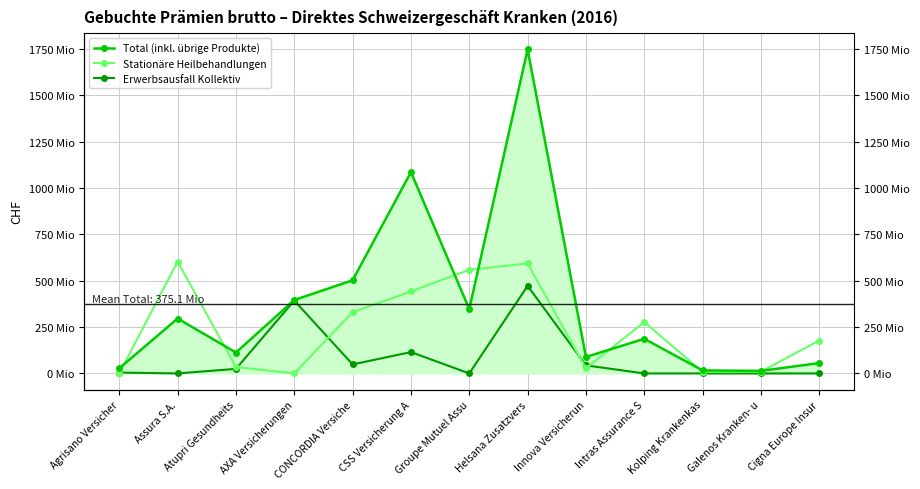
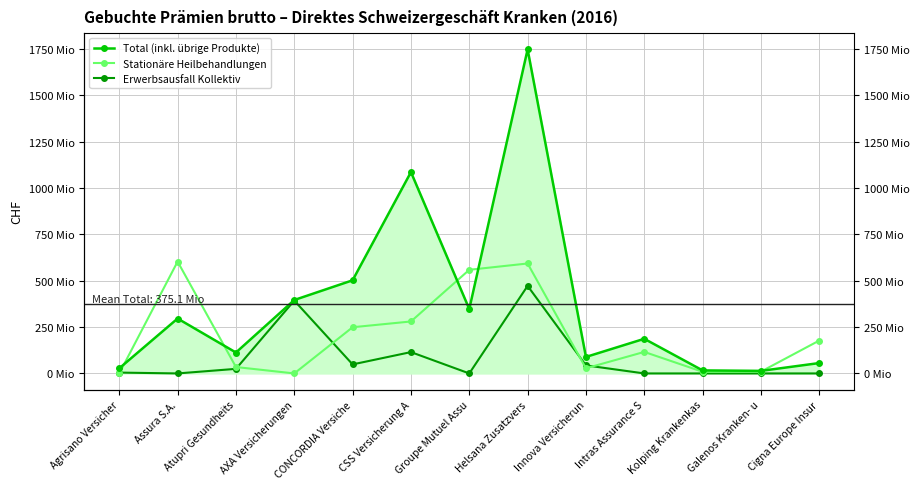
  {
    "Stationäre Heilbehandlungen": {
      "Assura S.A.": "600 Mio",
      "AXA Versicherungen": "0 Mio",
-     "CONCORDIA Versiche": "330 Mio",
-     "CSS Versicherung A": "440 Mio",
+     "CONCORDIA Versiche": "250 Mio",
+     "CSS Versicherung A": "280 Mio",
      "Groupe Mutuel Assu": "560 Mio",
      "Helsana Zusatzvers": "590 Mio",
      "Innova Versicherun": "30 Mio",
-     "Intras Assurance S": "280 Mio",
+     "Intras Assurance S": "120 Mio",
      "Cigna Europe Insur": "180 Mio"
    }
  }
